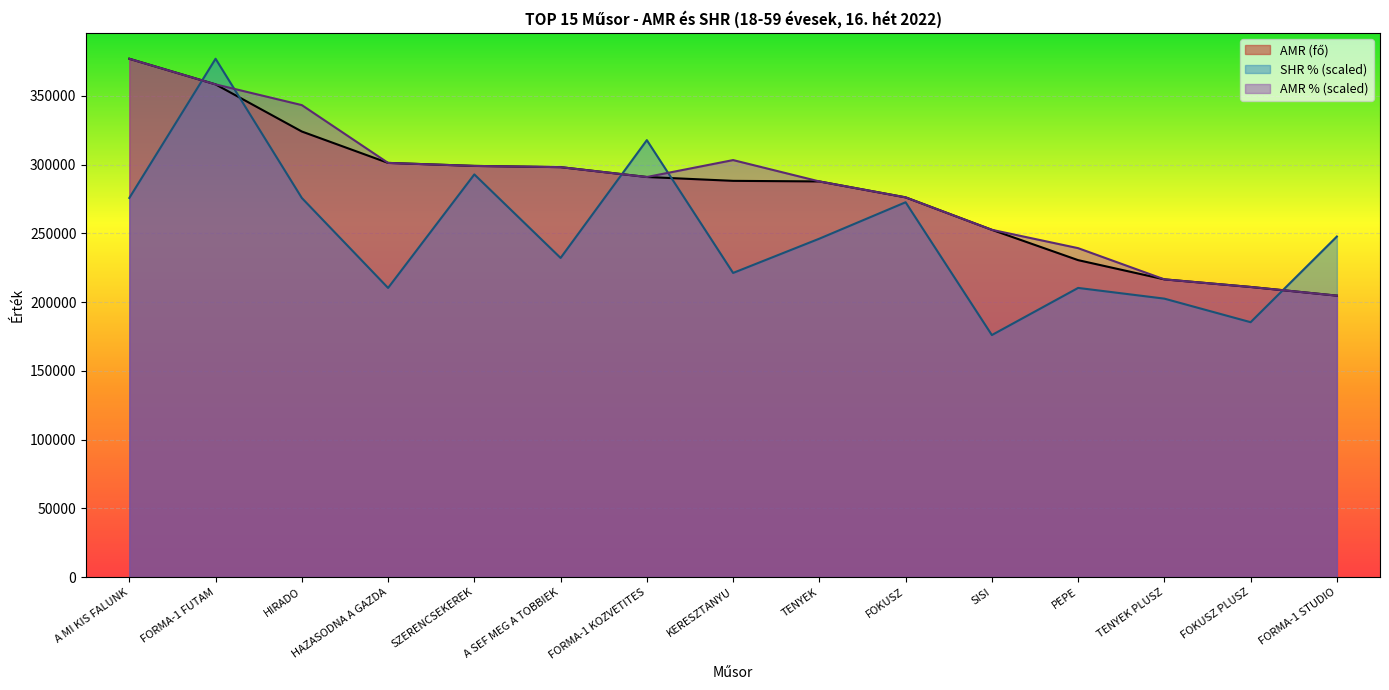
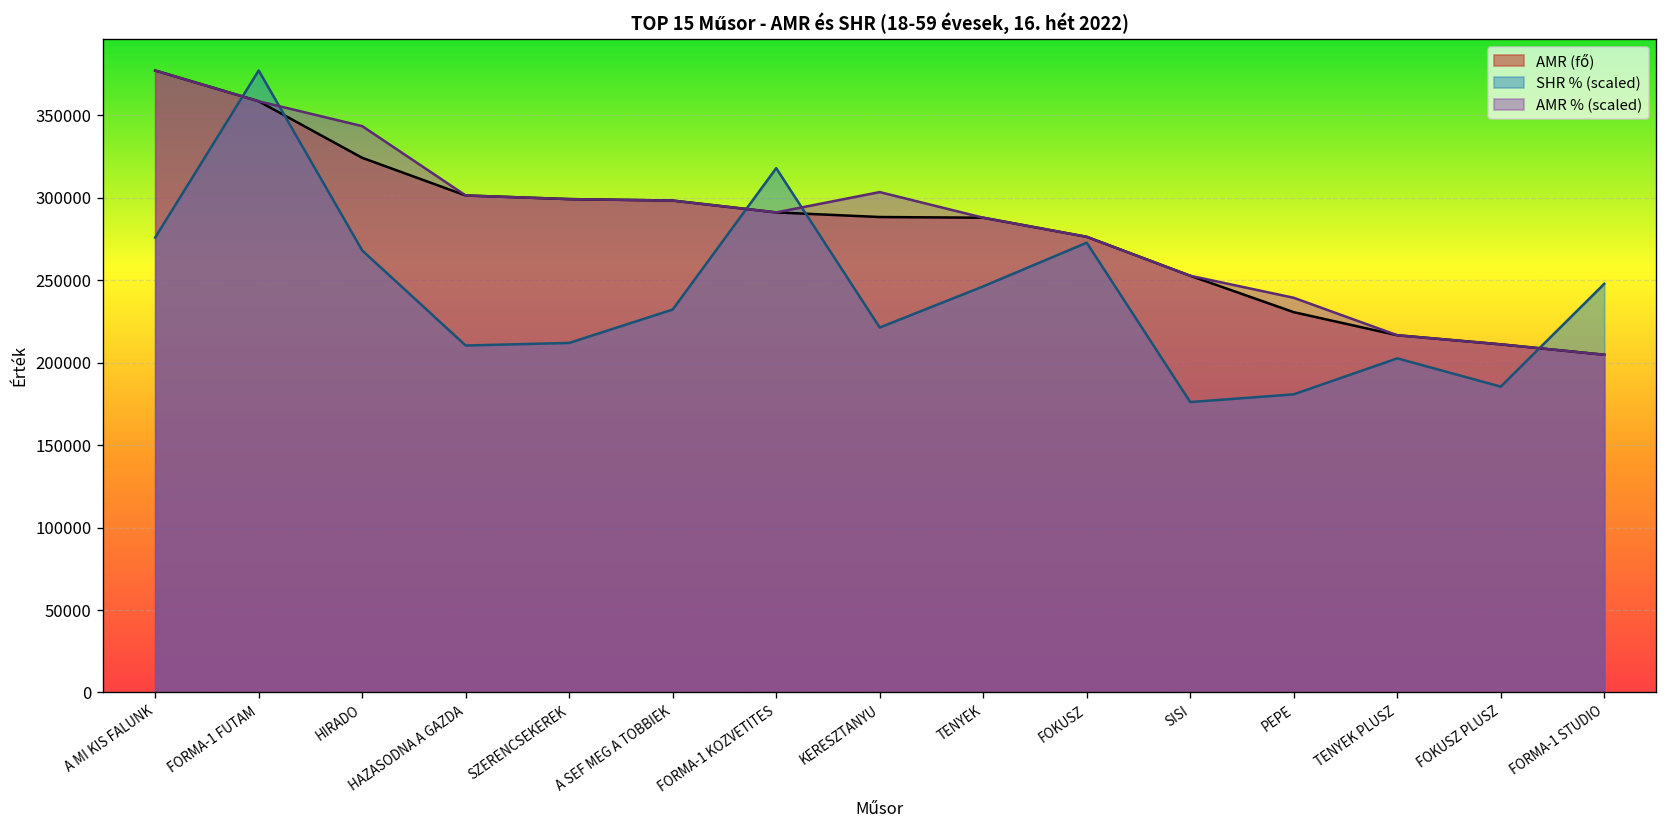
  {
    "AMR (fő)": {
      "HIRADO": 324000,
      "KERESZTANYU": 288000,
      "PEPE": 231000
    },
    "SHR % (scaled)": {
      "A MI KIS FALUNK": 276000,
      "FORMA-1 FUTAM": 377000,
-     "HIRADO": 276000,
+     "HIRADO": 268000,
      "HAZASODNA A GAZDA": 210000,
-     "SZERENCSEKEREK": 293000,
+     "SZERENCSEKEREK": 212000,
      "A SEF MEG A TOBBIEK": 232000,
      "FORMA-1 KOZVETITES": 318000,
      "KERESZTANYU": 221000,
      "TENYEK": 246000,
      "FOKUSZ": 273000,
      "SISI": 176000,
-     "PEPE": 210000,
+     "PEPE": 181000,
      "TENYEK PLUSZ": 203000,
      "FOKUSZ PLUSZ": 185000,
      "FORMA-1 STUDIO": 248000
    },
    "AMR % (scaled)": {
      "HIRADO": 343000,
      "KERESZTANYU": 303000,
      "PEPE": 239000
    }
  }
